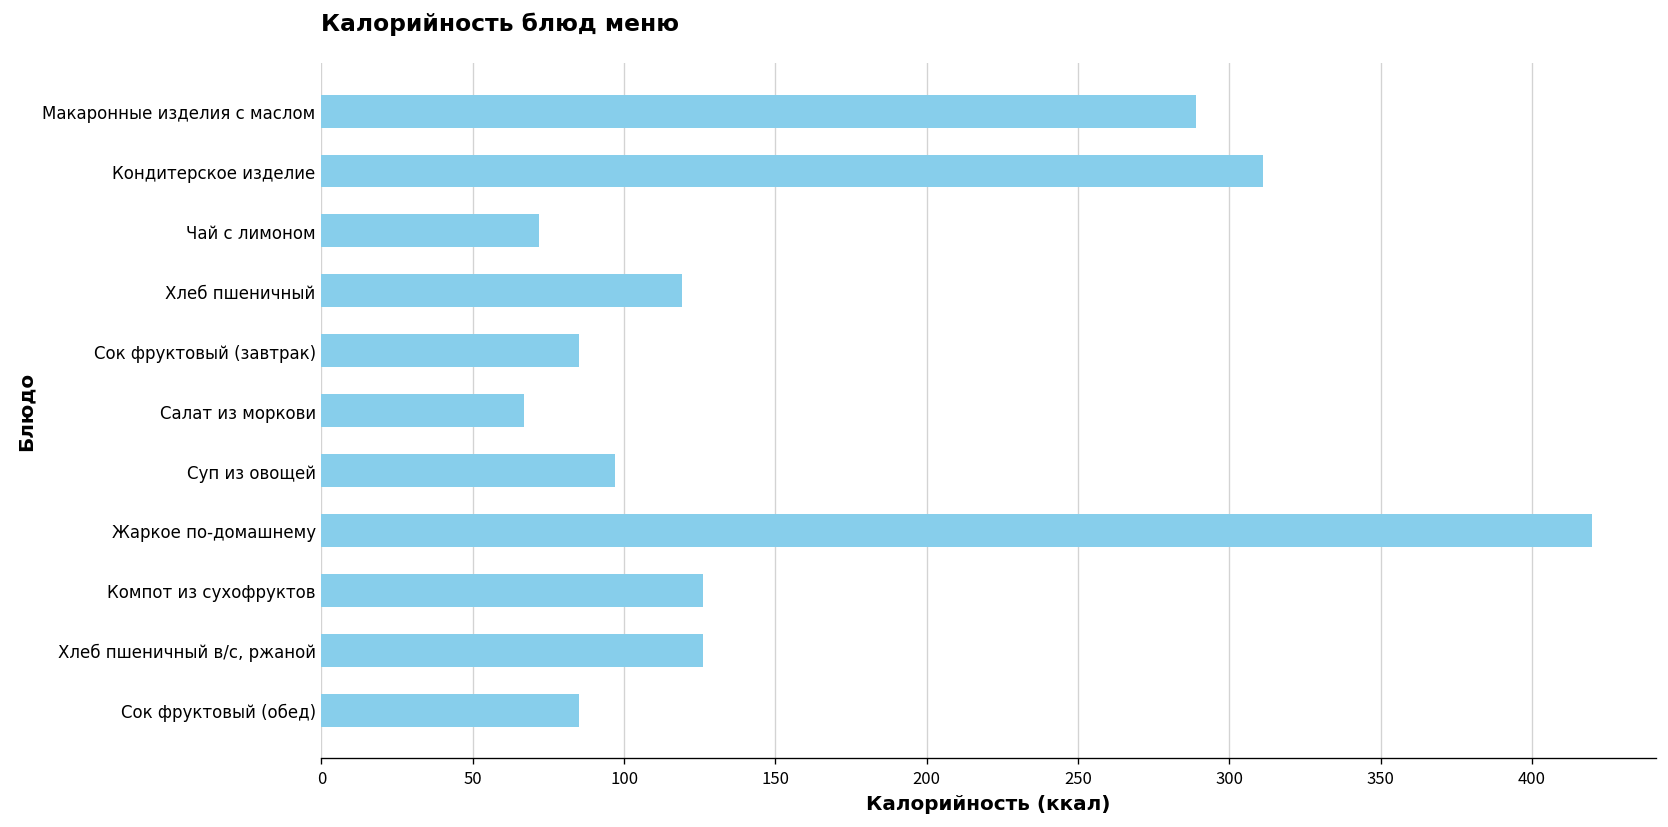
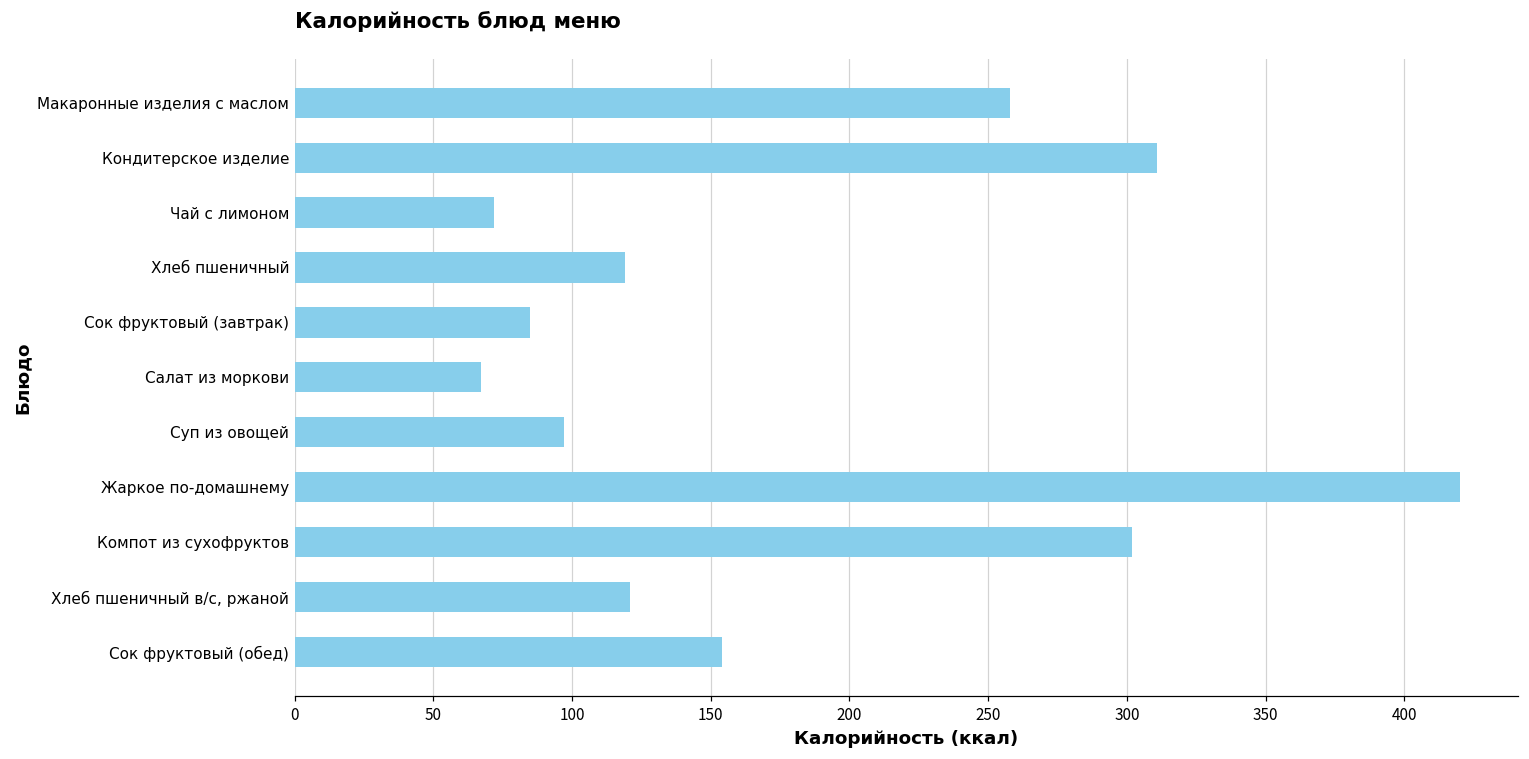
  {
-   "Макаронные изделия с маслом": 289,
+   "Макаронные изделия с маслом": 258,
    "Кондитерское изделие": 311,
    "Чай с лимоном": 72,
    "Хлеб пшеничный": 119,
    "Сок фруктовый (завтрак)": 85,
    "Салат из моркови": 67,
    "Суп из овощей": 97,
    "Жаркое по-домашнему": 420,
-   "Компот из сухофруктов": 126,
-   "Хлеб пшеничный в/с, ржаной": 126,
-   "Сок фруктовый (обед)": 85
+   "Компот из сухофруктов": 302,
+   "Хлеб пшеничный в/с, ржаной": 121,
+   "Сок фруктовый (обед)": 154
  }
